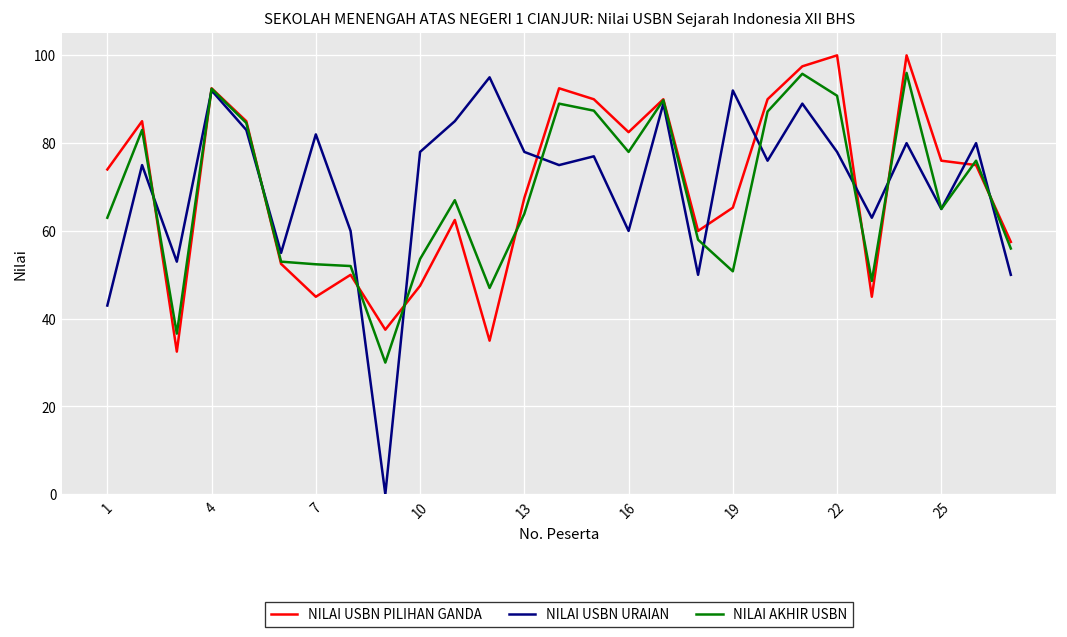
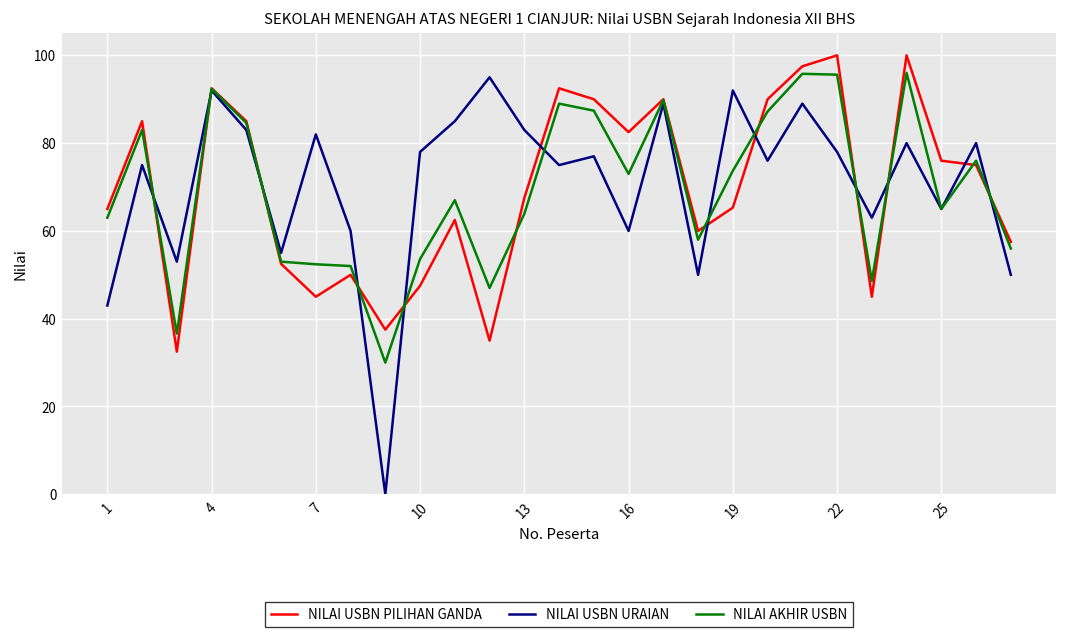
  {
    "NILAI USBN PILIHAN GANDA": {
-     "1": 74,
+     "1": 65,
      "7": 45,
      "10": 48,
      "13": 68,
      "16": 83,
      "19": 65,
      "22": 100,
      "25": 76
    },
    "NILAI USBN URAIAN": {
      "1": 43,
      "7": 82,
      "10": 78,
-     "13": 78,
+     "13": 83,
      "16": 60,
      "19": 92,
      "22": 78
    },
    "NILAI AKHIR USBN": {
      "1": 63,
      "7": 52,
      "10": 54,
      "13": 64,
-     "16": 78,
-     "19": 51,
-     "22": 91
+     "16": 73,
+     "19": 74,
+     "22": 96
    }
  }
